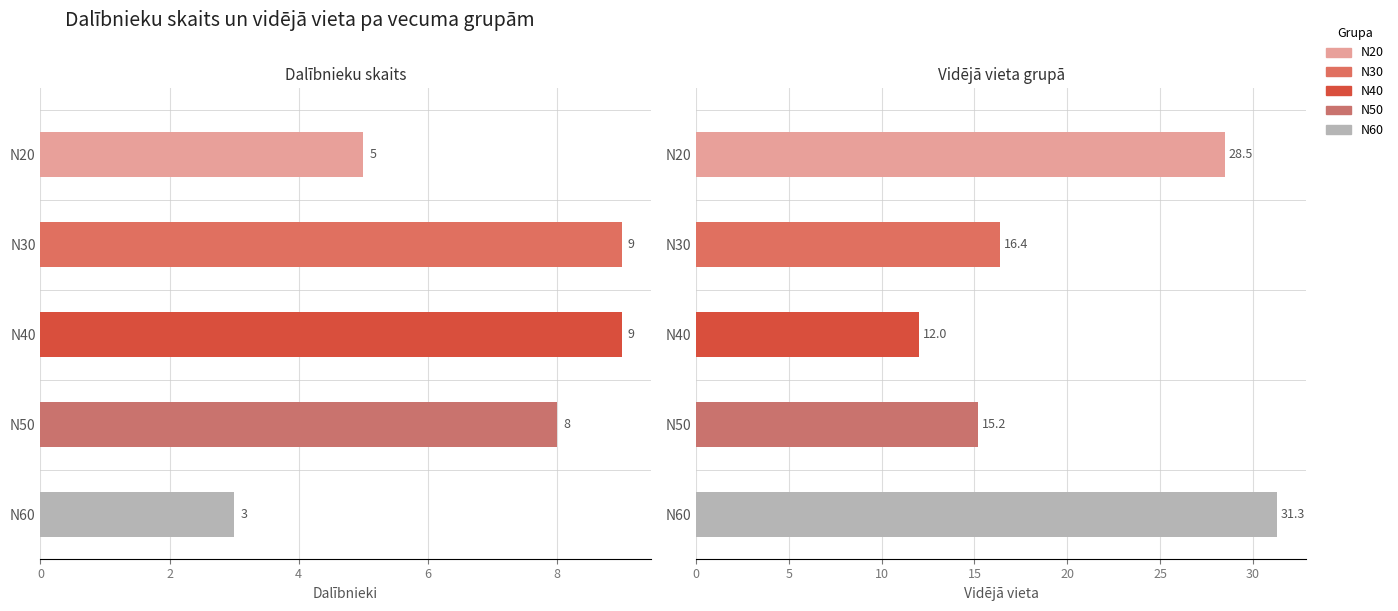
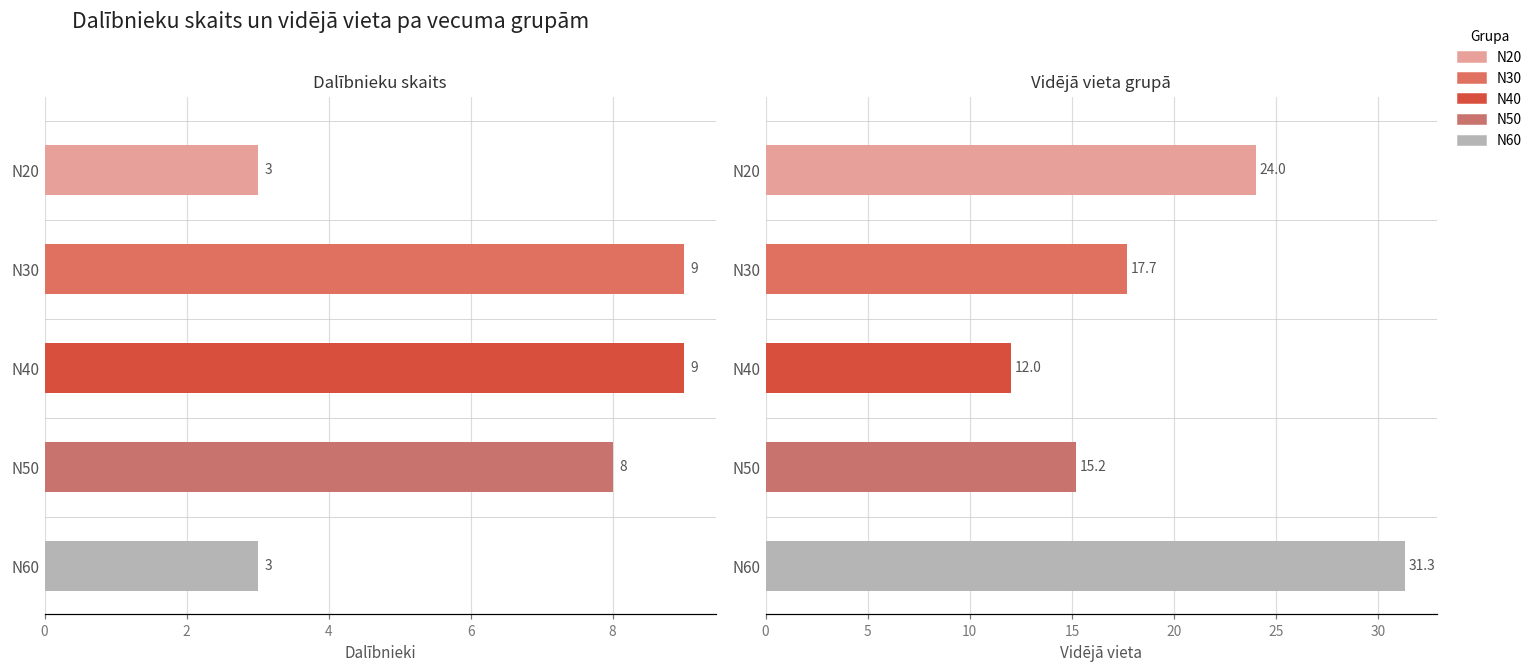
  {
    "Dalībnieku skaits": {
-     "N20": 5,
+     "N20": 3,
      "N30": 9,
      "N40": 9,
      "N50": 8,
      "N60": 3
    },
    "Vidējā vieta grupā": {
-     "N20": 28.5,
-     "N30": 16.4,
+     "N20": 24.0,
+     "N30": 17.7,
      "N40": 12.0,
      "N50": 15.2,
      "N60": 31.3
    }
  }
